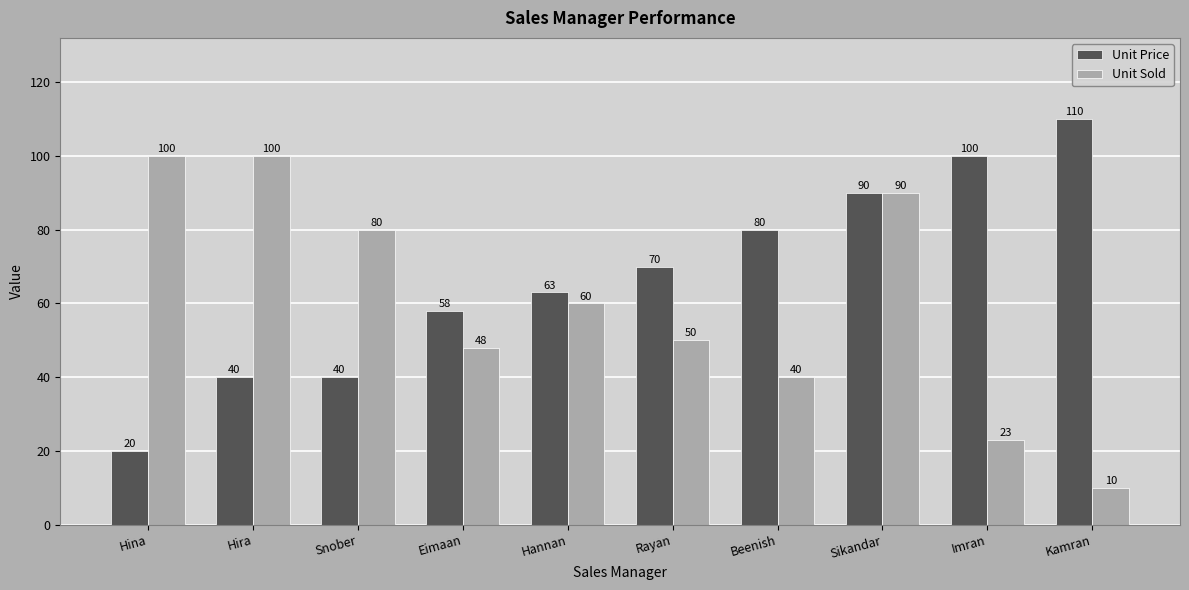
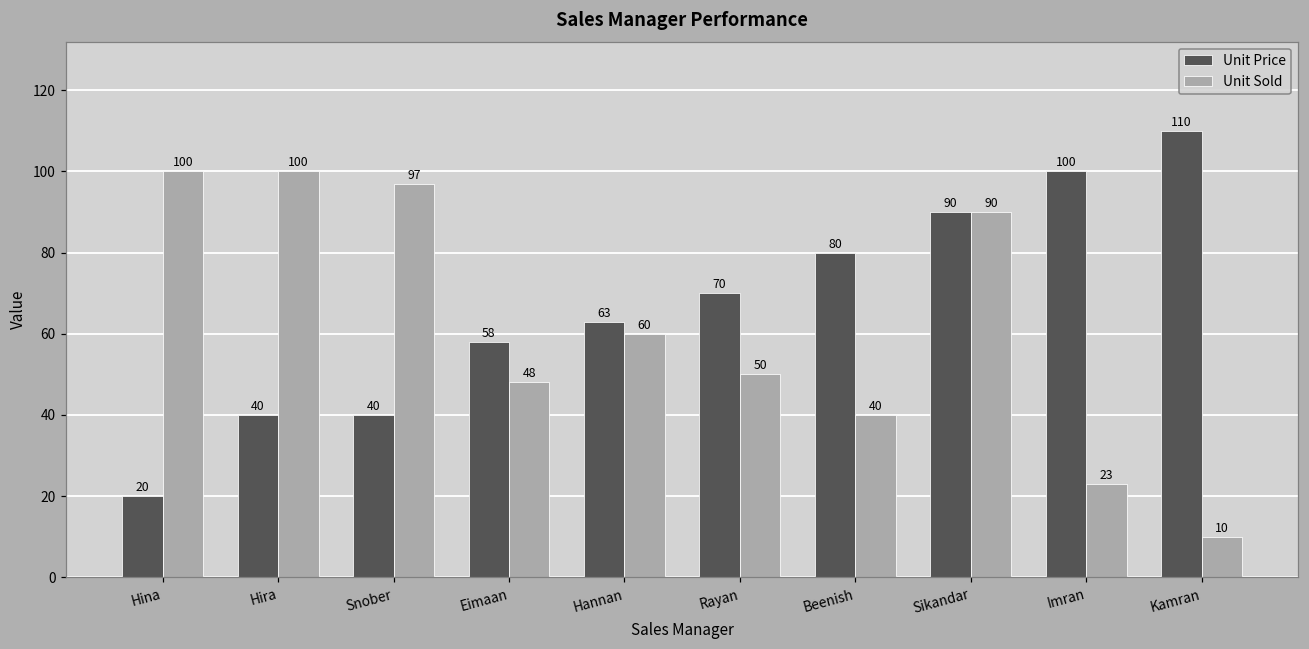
  {
    "Unit Price": {
      "Hina": 20,
      "Hira": 40,
      "Snober": 40,
      "Eimaan": 58,
      "Hannan": 63,
      "Rayan": 70,
      "Beenish": 80,
      "Sikandar": 90,
      "Imran": 100,
      "Kamran": 110
    },
    "Unit Sold": {
      "Hina": 100,
      "Hira": 100,
-     "Snober": 80,
+     "Snober": 97,
      "Eimaan": 48,
      "Hannan": 60,
      "Rayan": 50,
      "Beenish": 40,
      "Sikandar": 90,
      "Imran": 23,
      "Kamran": 10
    }
  }
